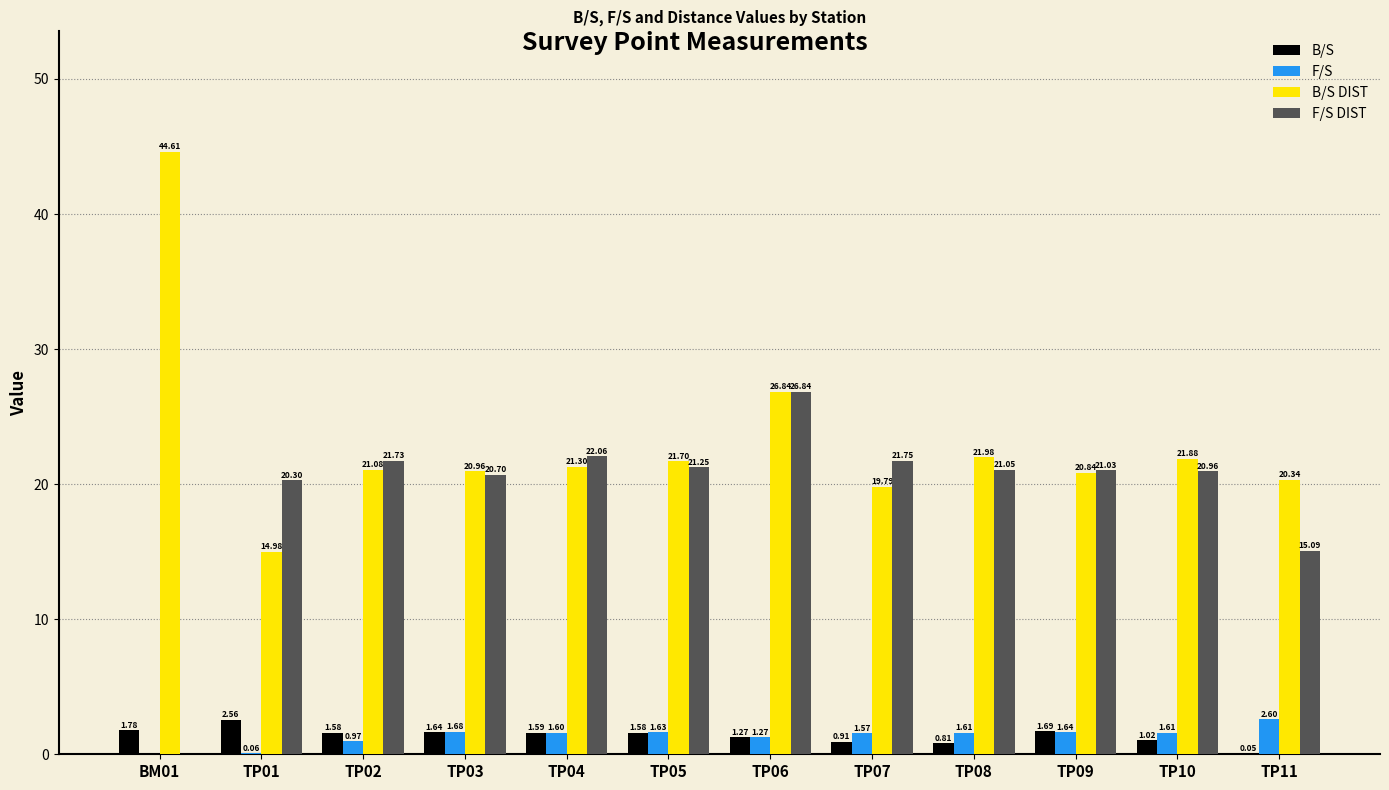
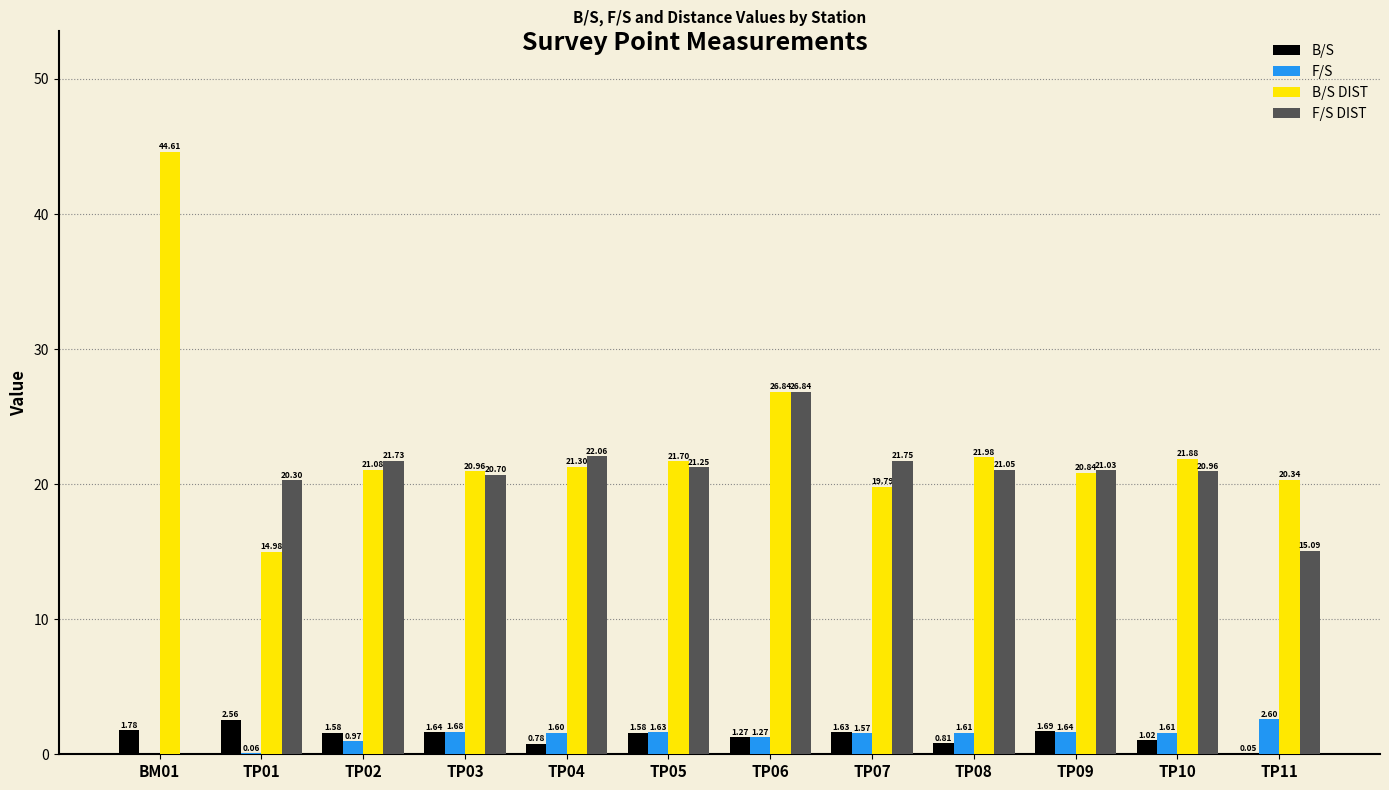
  {
    "B/S": {
      "BM01": 1.78,
      "TP01": 2.56,
      "TP02": 1.58,
      "TP03": 1.64,
-     "TP04": 1.59,
+     "TP04": 0.78,
      "TP05": 1.58,
      "TP06": 1.27,
-     "TP07": 0.91,
+     "TP07": 1.63,
      "TP08": 0.81,
      "TP09": 1.69,
      "TP10": 1.02,
      "TP11": 0.05
    },
    "F/S": {
      "TP01": 0.06,
      "TP02": 0.97,
      "TP03": 1.68,
      "TP04": 1.60,
      "TP05": 1.63,
      "TP06": 1.27,
      "TP07": 1.57,
      "TP08": 1.61,
      "TP09": 1.64,
      "TP10": 1.61,
      "TP11": 2.60
    },
    "B/S DIST": {
      "BM01": 44.61,
      "TP01": 14.98,
      "TP02": 21.08,
      "TP03": 20.96,
      "TP04": 21.30,
      "TP05": 21.70,
      "TP06": 26.84,
      "TP07": 19.79,
      "TP08": 21.98,
      "TP09": 20.84,
      "TP10": 21.88,
      "TP11": 20.34
    },
    "F/S DIST": {
      "TP01": 20.30,
      "TP02": 21.73,
      "TP03": 20.70,
      "TP04": 22.06,
      "TP05": 21.25,
      "TP06": 26.84,
      "TP07": 21.75,
      "TP08": 21.05,
      "TP09": 21.03,
      "TP10": 20.96,
      "TP11": 15.09
    }
  }
